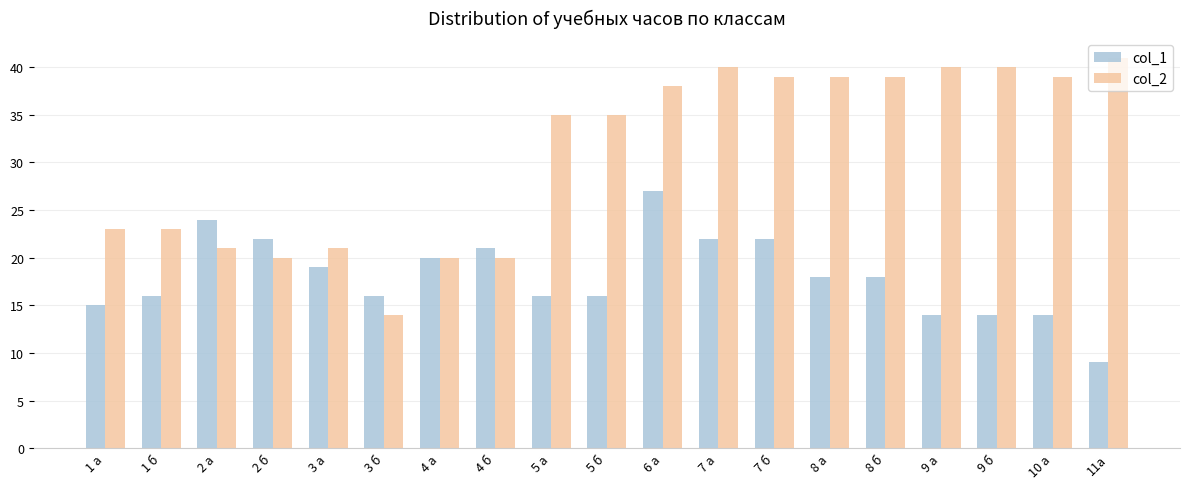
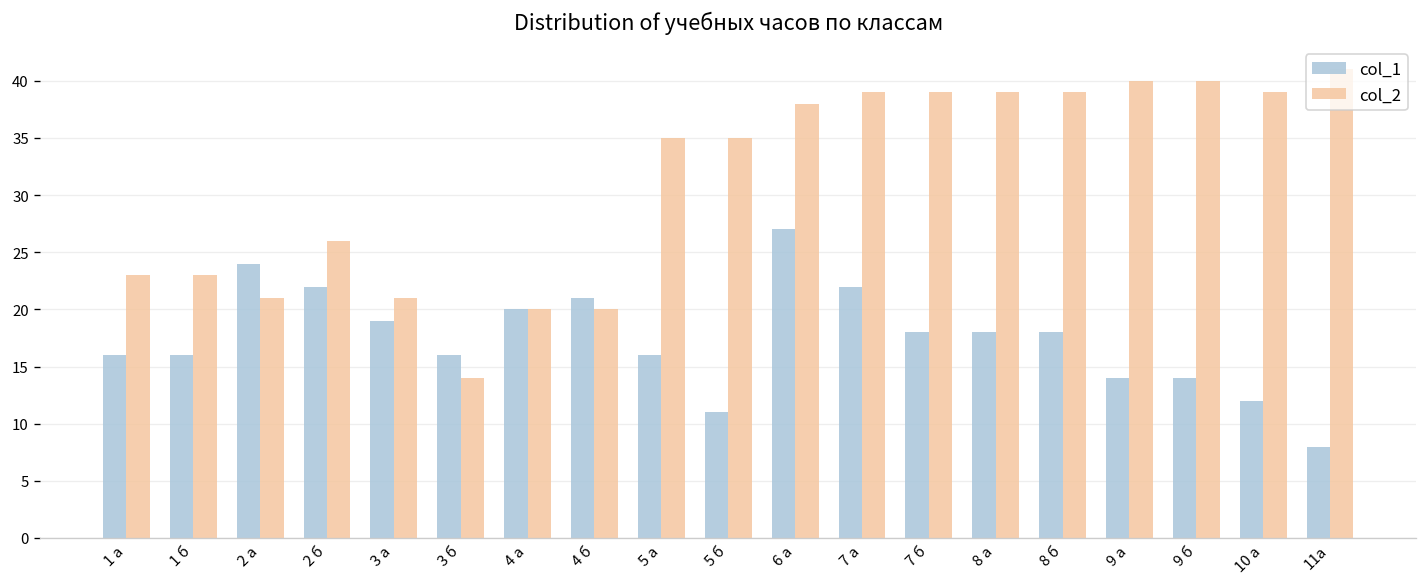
  {
    "col_1": {
-     "1 а": 15,
+     "1 а": 16,
      "1 б": 16,
      "2 а": 24,
      "2 б": 22,
      "3 а": 19,
      "3 б": 16,
      "4 а": 20,
      "4 б": 21,
      "5 а": 16,
-     "5 б": 16,
+     "5 б": 11,
      "6 а": 27,
      "7 а": 22,
-     "7 б": 22,
+     "7 б": 18,
      "8 а": 18,
      "8 б": 18,
      "9 а": 14,
      "9 б": 14,
-     "10 а": 14,
-     "11а": 9
+     "10 а": 12,
+     "11а": 8
    },
    "col_2": {
      "1 а": 23,
      "1 б": 23,
      "2 а": 21,
-     "2 б": 20,
+     "2 б": 26,
      "3 а": 21,
      "3 б": 14,
      "4 а": 20,
      "4 б": 20,
      "5 а": 35,
      "5 б": 35,
      "6 а": 38,
-     "7 а": 40,
+     "7 а": 39,
      "7 б": 39,
      "8 а": 39,
      "8 б": 39,
      "9 а": 40,
      "9 б": 40,
      "10 а": 39
    }
  }
